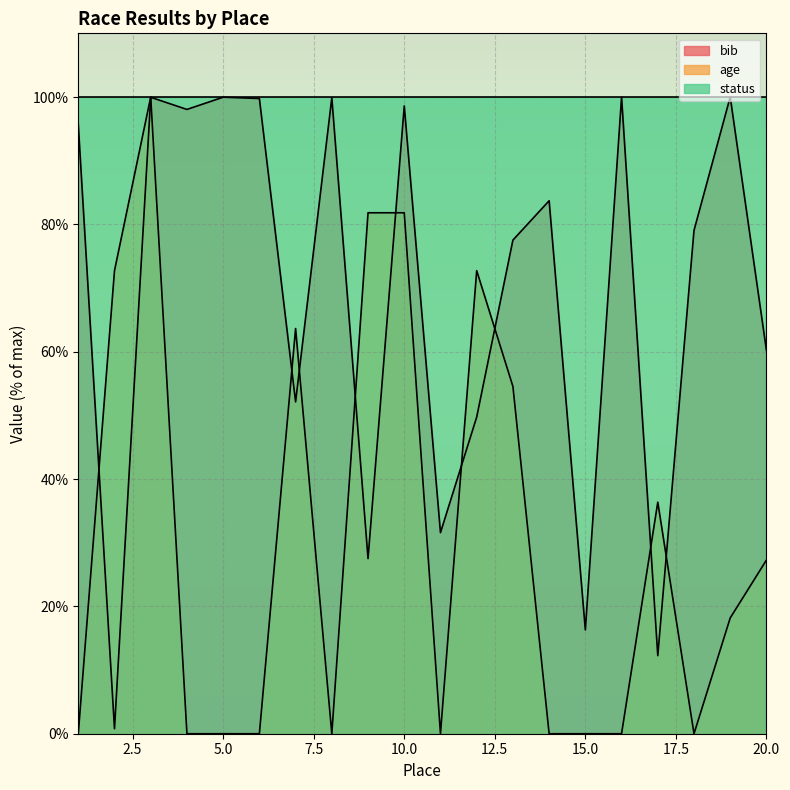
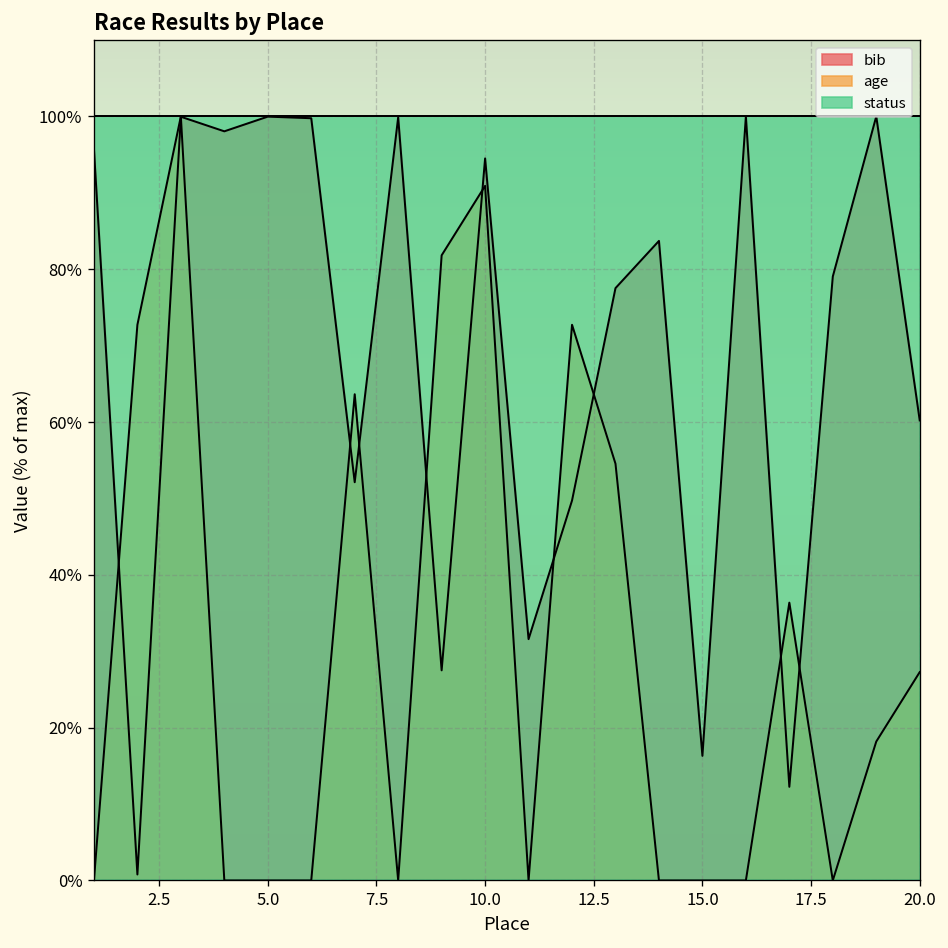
  {
    "bib": {
-     "10.0": "99%",
+     "10.0": "94%",
      "15.0": "16%",
      "20.0": "60%"
    },
    "age": {
      "5.0": "0%",
-     "10.0": "82%",
+     "10.0": "91%",
      "15.0": "0%",
      "20.0": "27%"
    },
    "status": {
      "10.0": "100%",
      "15.0": "100%",
      "20.0": "100%"
    }
  }
